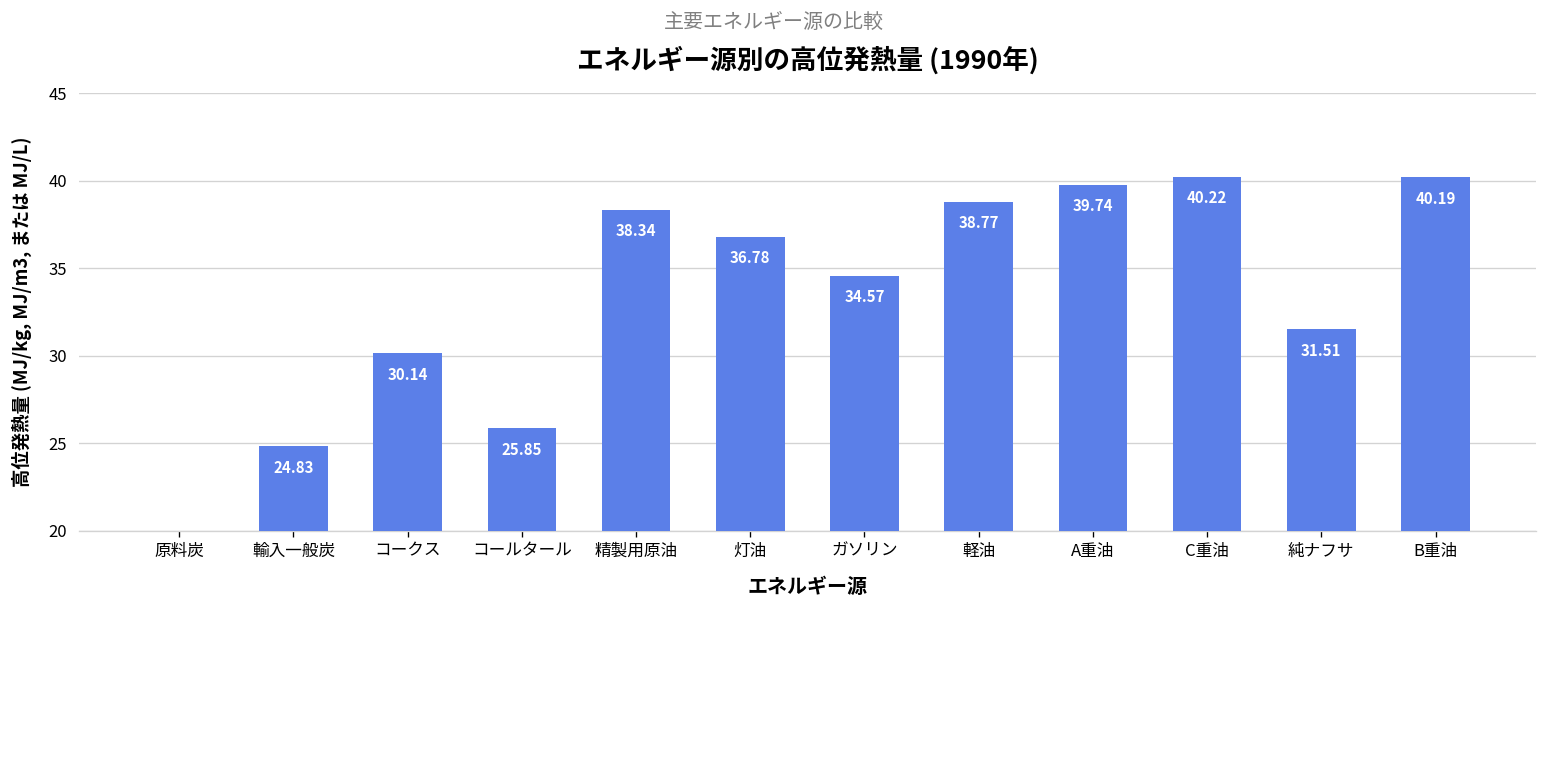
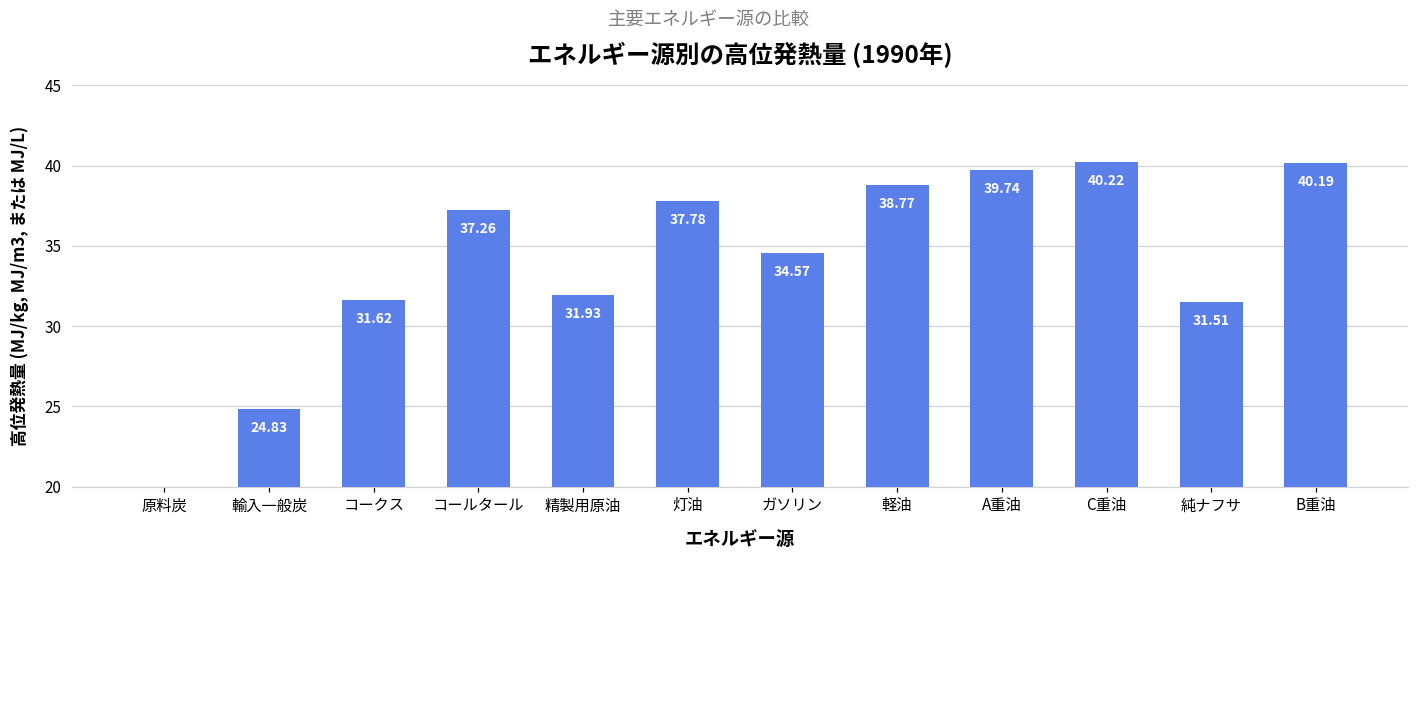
  {
    "輸入一般炭": 24.83,
-   "コークス": 30.14,
-   "コールタール": 25.85,
-   "精製用原油": 38.34,
-   "灯油": 36.78,
+   "コークス": 31.62,
+   "コールタール": 37.26,
+   "精製用原油": 31.93,
+   "灯油": 37.78,
    "ガソリン": 34.57,
    "軽油": 38.77,
    "A重油": 39.74,
    "C重油": 40.22,
    "純ナフサ": 31.51,
    "B重油": 40.19
  }
